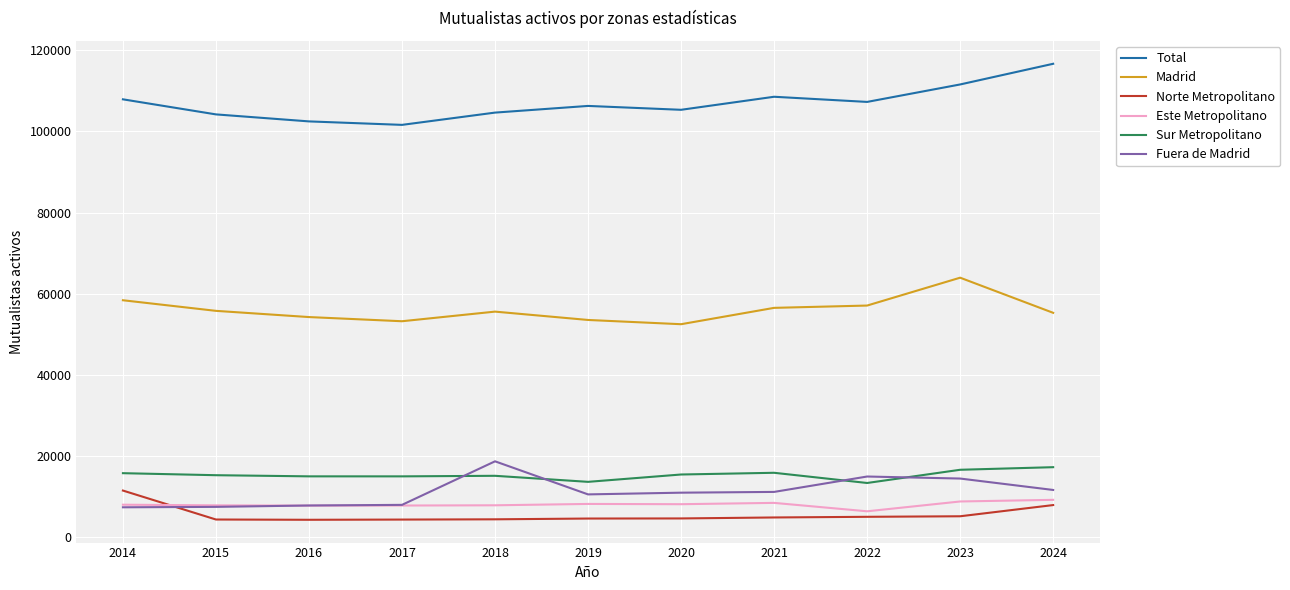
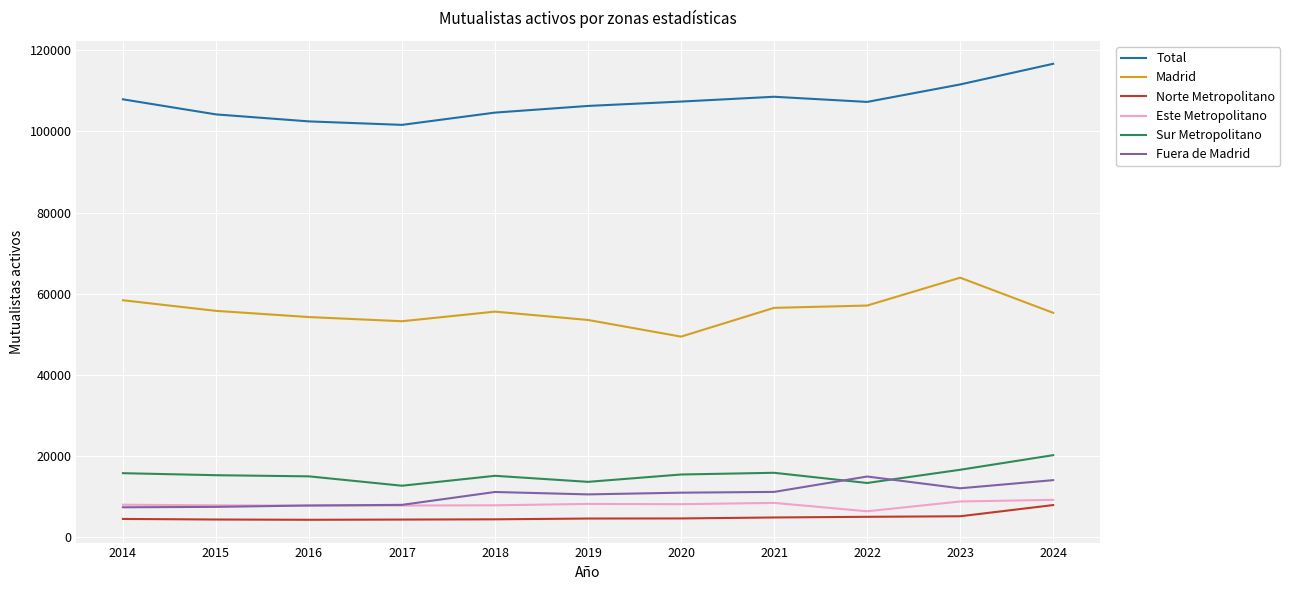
  {
    "Total": {
      "2014": 108000,
      "2015": 104000,
      "2016": 102000,
      "2017": 102000,
      "2018": 105000,
      "2019": 106000,
-     "2020": 105000,
+     "2020": 107000,
      "2021": 109000,
      "2022": 107000,
      "2023": 112000,
      "2024": 117000
    },
    "Madrid": {
      "2014": 58000,
      "2015": 56000,
      "2016": 54000,
      "2017": 53000,
      "2018": 56000,
      "2019": 54000,
-     "2020": 52000,
+     "2020": 49000,
      "2021": 57000,
      "2022": 57000,
      "2023": 64000,
      "2024": 55000
    },
    "Norte Metropolitano": {
-     "2014": 11000,
+     "2014": 4000,
      "2015": 4000,
      "2016": 4000,
      "2017": 4000,
      "2018": 4000,
      "2019": 5000,
      "2020": 5000,
      "2021": 5000,
      "2022": 5000,
      "2023": 5000,
      "2024": 8000
    },
    "Este Metropolitano": {
      "2014": 8000,
      "2018": 8000,
      "2019": 8000,
      "2020": 8000,
      "2021": 8000,
      "2022": 6000,
      "2023": 9000,
      "2024": 9000
    },
    "Sur Metropolitano": {
      "2014": 16000,
      "2015": 15000,
      "2016": 15000,
-     "2017": 15000,
+     "2017": 13000,
      "2018": 15000,
      "2019": 14000,
      "2020": 15000,
      "2021": 16000,
      "2022": 13000,
      "2023": 17000,
-     "2024": 17000
+     "2024": 20000
    },
    "Fuera de Madrid": {
      "2014": 7000,
-     "2018": 19000,
+     "2018": 11000,
      "2019": 11000,
      "2020": 11000,
      "2021": 11000,
      "2022": 15000,
-     "2023": 14000,
-     "2024": 12000
+     "2023": 12000,
+     "2024": 14000
    }
  }
